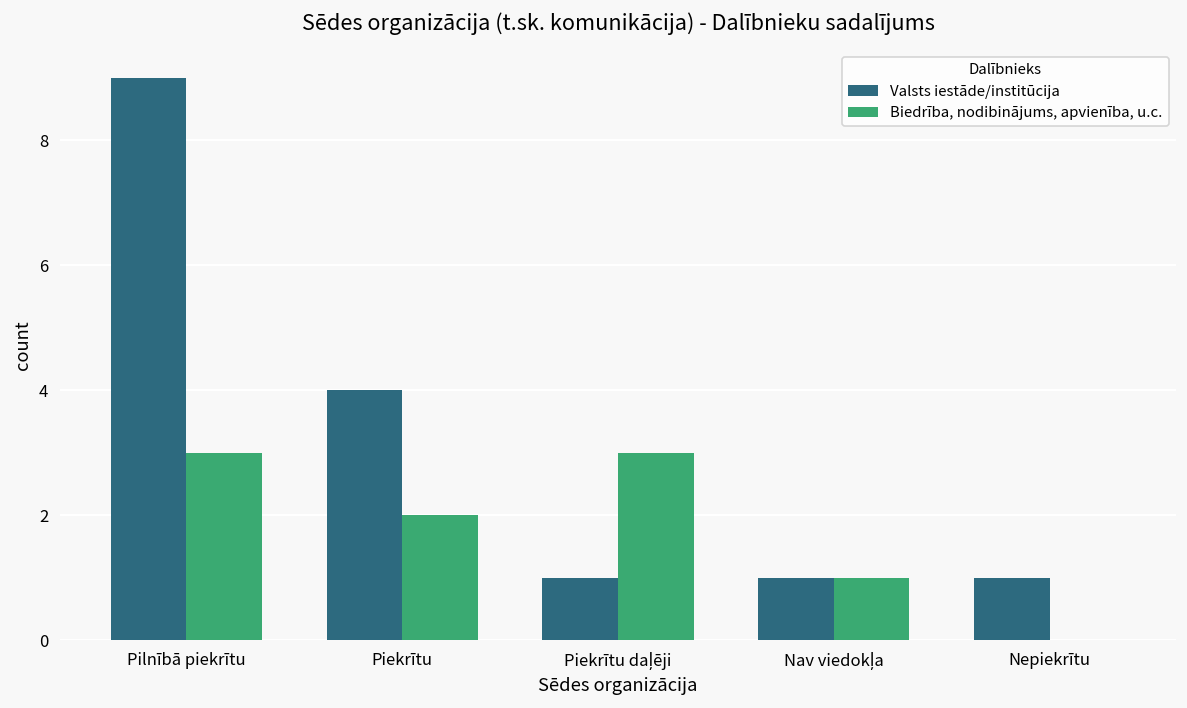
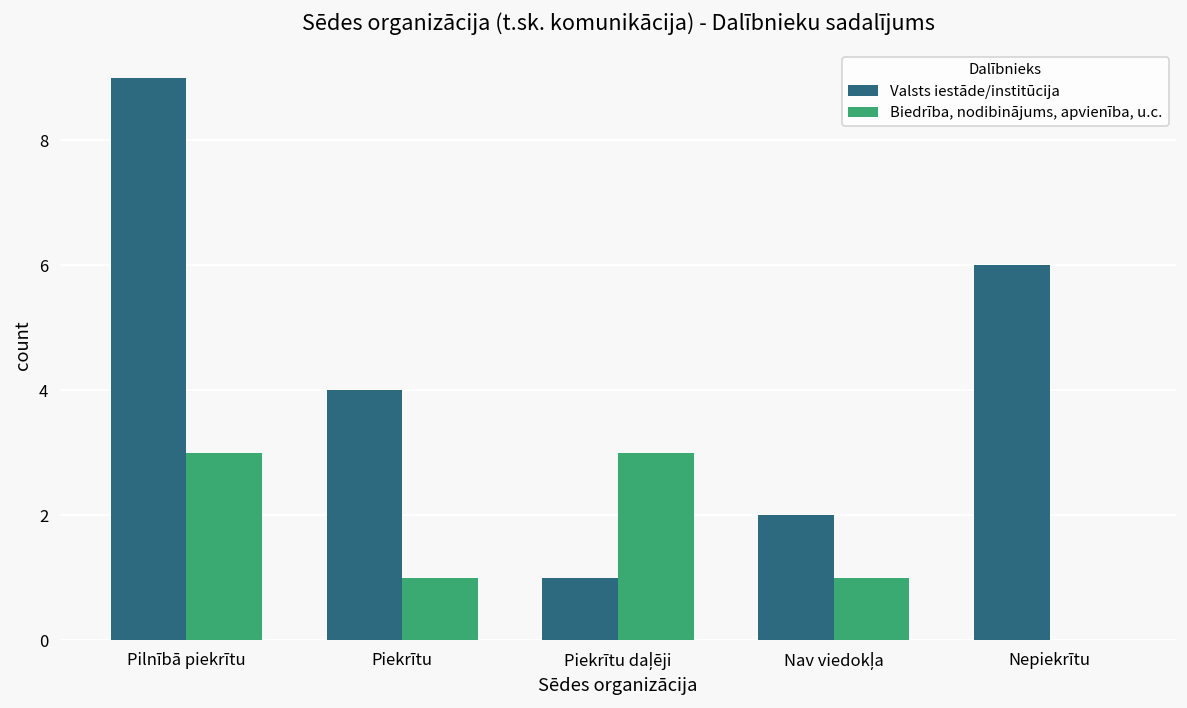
  {
    "Valsts iestāde/institūcija": {
      "Pilnībā piekrītu": 9,
      "Piekrītu": 4,
      "Piekrītu daļēji": 1,
-     "Nav viedokļa": 1,
-     "Nepiekrītu": 1
+     "Nav viedokļa": 2,
+     "Nepiekrītu": 6
    },
    "Biedrība, nodibinājums, apvienība, u.c.": {
      "Pilnībā piekrītu": 3,
-     "Piekrītu": 2,
+     "Piekrītu": 1,
      "Piekrītu daļēji": 3,
      "Nav viedokļa": 1,
      "Nepiekrītu": 0
    }
  }
